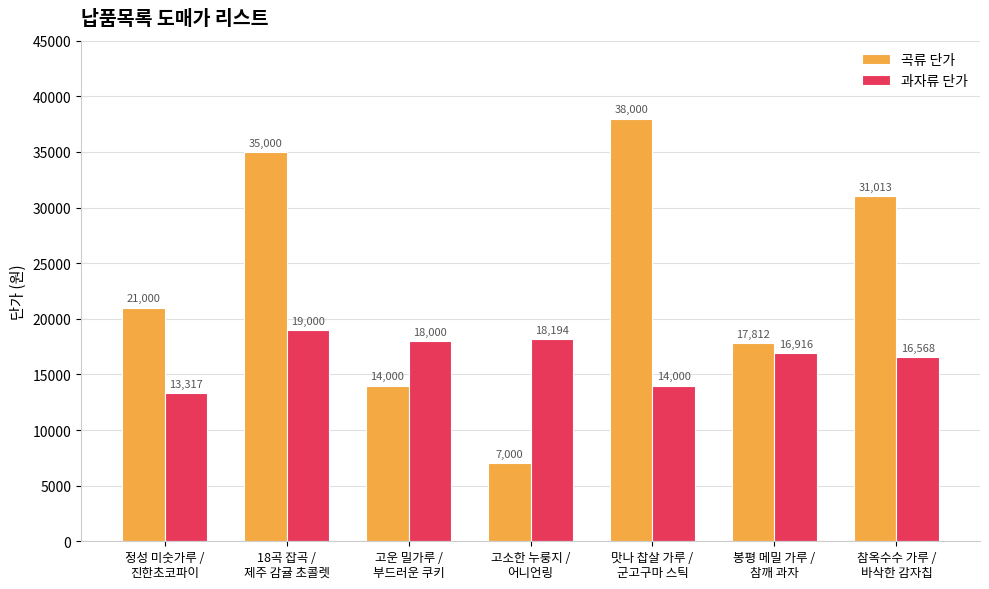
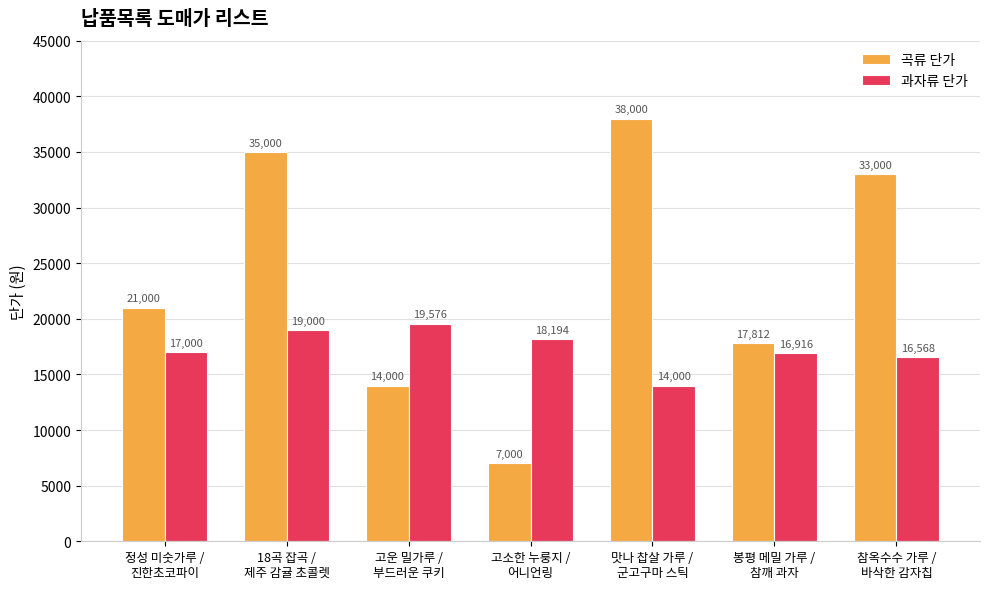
  {
    "곡류 단가": {
      "정성 미숫가루 / 진한초코파이": "21,000",
      "18곡 잡곡 / 제주 감귤 초콜렛": "35,000",
      "고운 밀가루 / 부드러운 쿠키": "14,000",
      "고소한 누룽지 / 어니언링": "7,000",
      "맛나 찹살 가루 / 군고구마 스틱": "38,000",
      "봉평 메밀 가루 / 참깨 과자": "17,812",
-     "참옥수수 가루 / 바삭한 감자칩": "31,013"
+     "참옥수수 가루 / 바삭한 감자칩": "33,000"
    },
    "과자류 단가": {
-     "정성 미숫가루 / 진한초코파이": "13,317",
+     "정성 미숫가루 / 진한초코파이": "17,000",
      "18곡 잡곡 / 제주 감귤 초콜렛": "19,000",
-     "고운 밀가루 / 부드러운 쿠키": "18,000",
+     "고운 밀가루 / 부드러운 쿠키": "19,576",
      "고소한 누룽지 / 어니언링": "18,194",
      "맛나 찹살 가루 / 군고구마 스틱": "14,000",
      "봉평 메밀 가루 / 참깨 과자": "16,916",
      "참옥수수 가루 / 바삭한 감자칩": "16,568"
    }
  }
